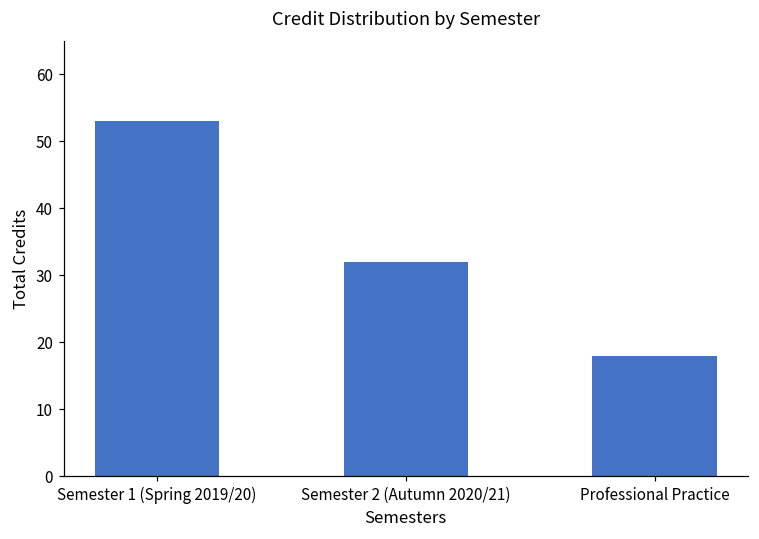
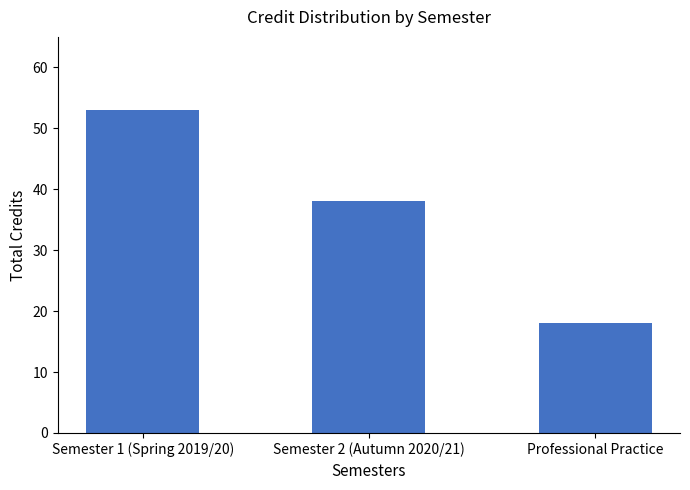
  {
    "Semester 1 (Spring 2019/20)": 53,
-   "Semester 2 (Autumn 2020/21)": 32,
+   "Semester 2 (Autumn 2020/21)": 38,
    "Professional Practice": 18
  }
